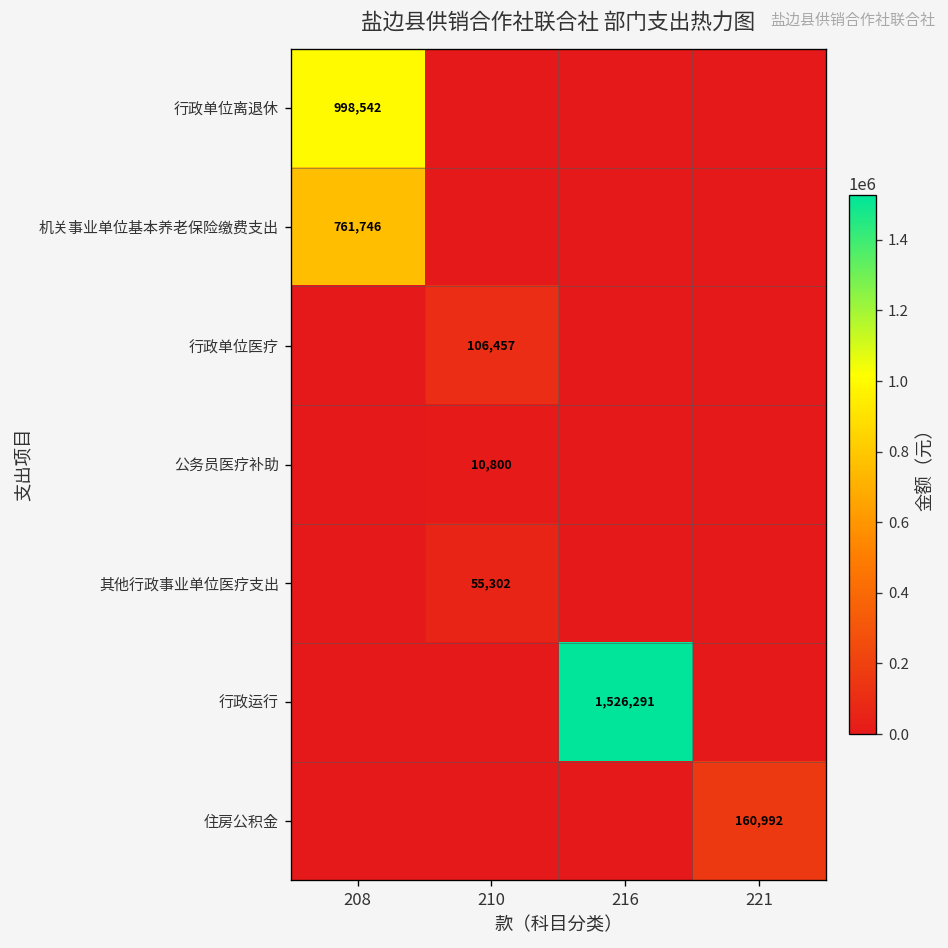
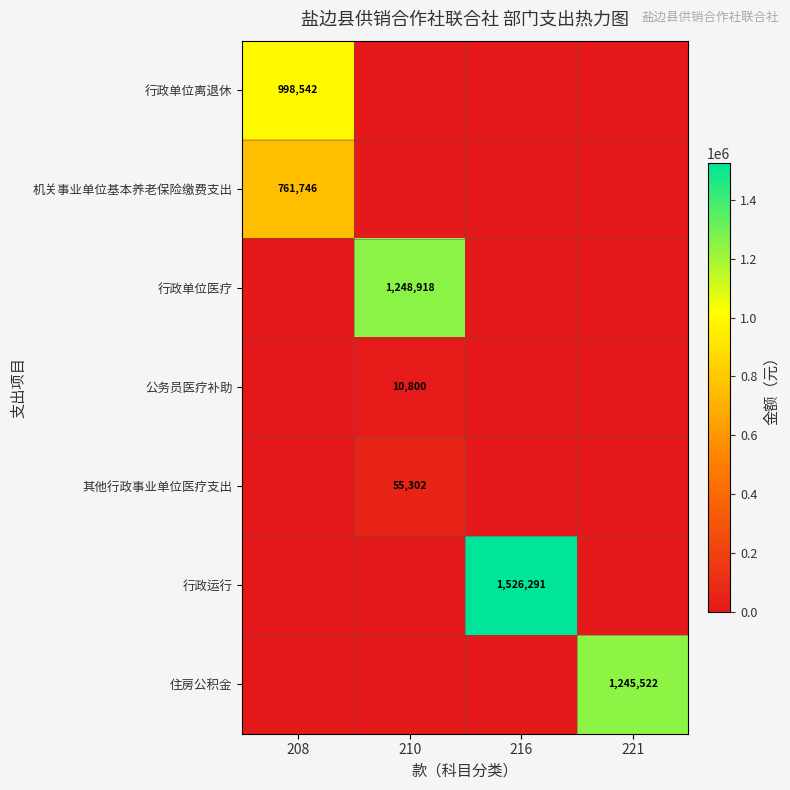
  {
    "行政单位离退休": {
      "208": "998,542"
    },
    "机关事业单位基本养老保险缴费支出": {
      "208": "761,746"
    },
    "行政单位医疗": {
-     "210": "106,457"
+     "210": "1,248,918"
    },
    "公务员医疗补助": {
      "210": "10,800"
    },
    "其他行政事业单位医疗支出": {
      "210": "55,302"
    },
    "行政运行": {
      "216": "1,526,291"
    },
    "住房公积金": {
-     "221": "160,992"
+     "221": "1,245,522"
    }
  }
